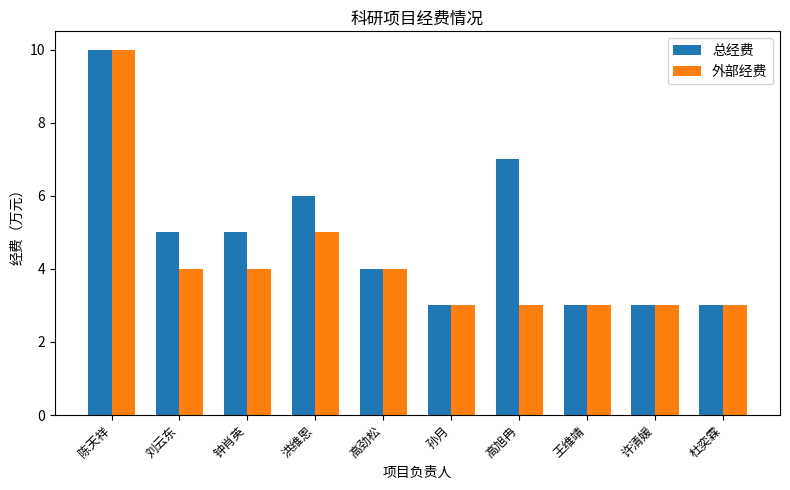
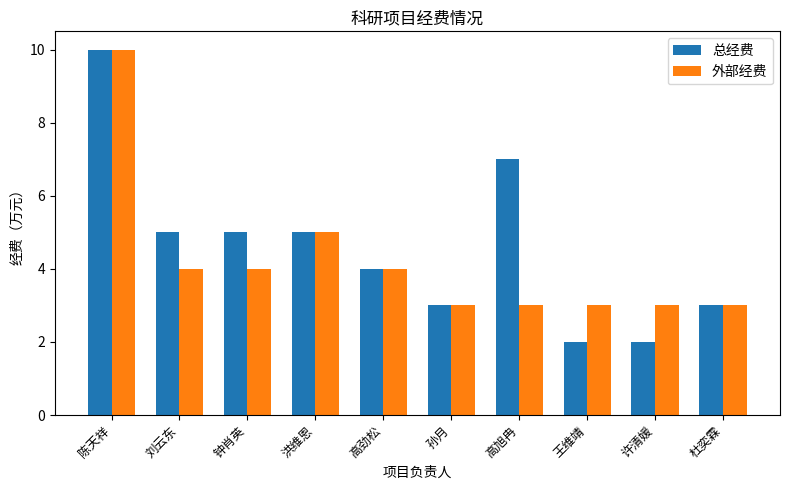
  {
    "总经费": {
      "陈天祥": 10,
      "刘云东": 5,
      "钟肖英": 5,
-     "洪维恩": 6,
+     "洪维恩": 5,
      "高劲松": 4,
      "孙月": 3,
      "高旭冉": 7,
-     "王维靖": 3,
-     "许清媛": 3,
+     "王维靖": 2,
+     "许清媛": 2,
      "杜奕霖": 3
    },
    "外部经费": {
      "陈天祥": 10,
      "刘云东": 4,
      "钟肖英": 4,
      "洪维恩": 5,
      "高劲松": 4,
      "孙月": 3,
      "高旭冉": 3,
      "王维靖": 3,
      "许清媛": 3,
      "杜奕霖": 3
    }
  }
